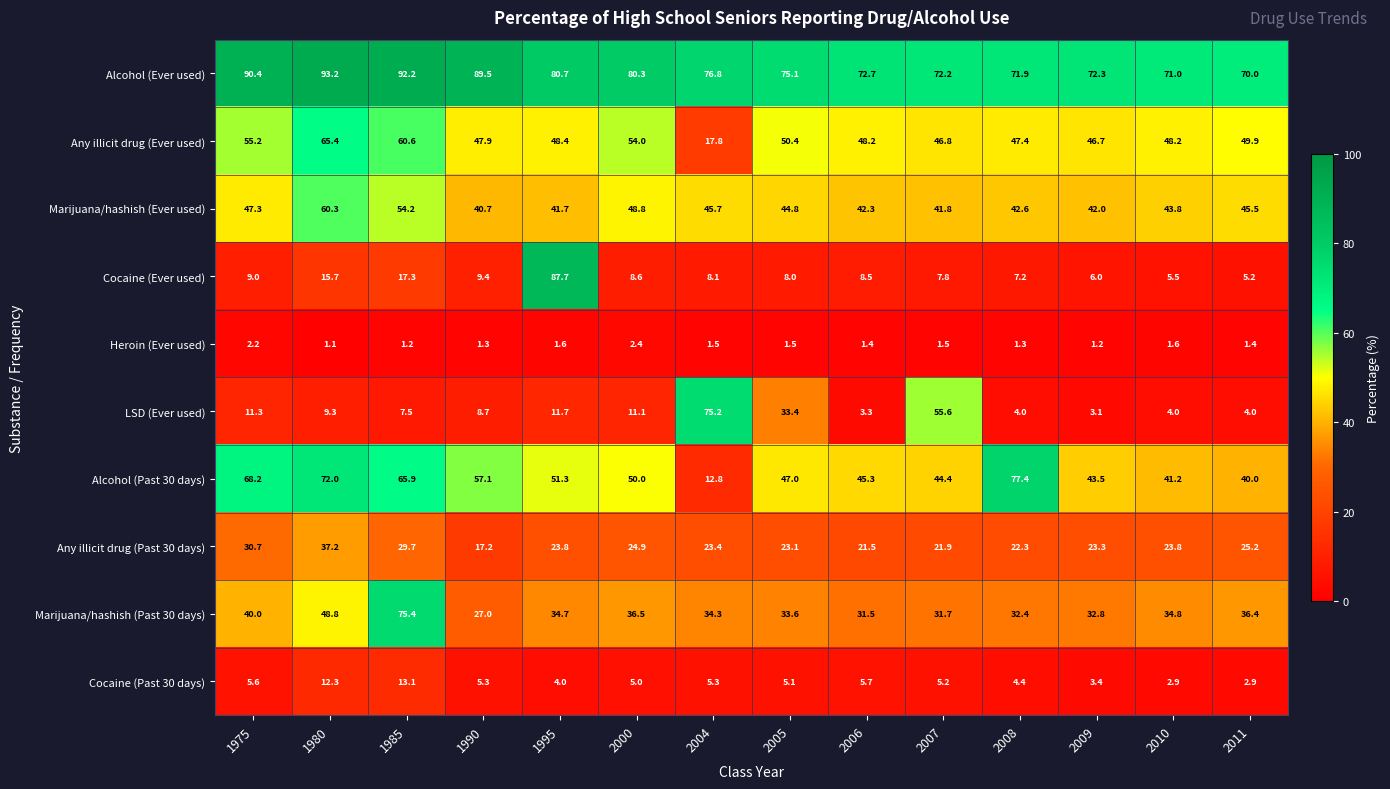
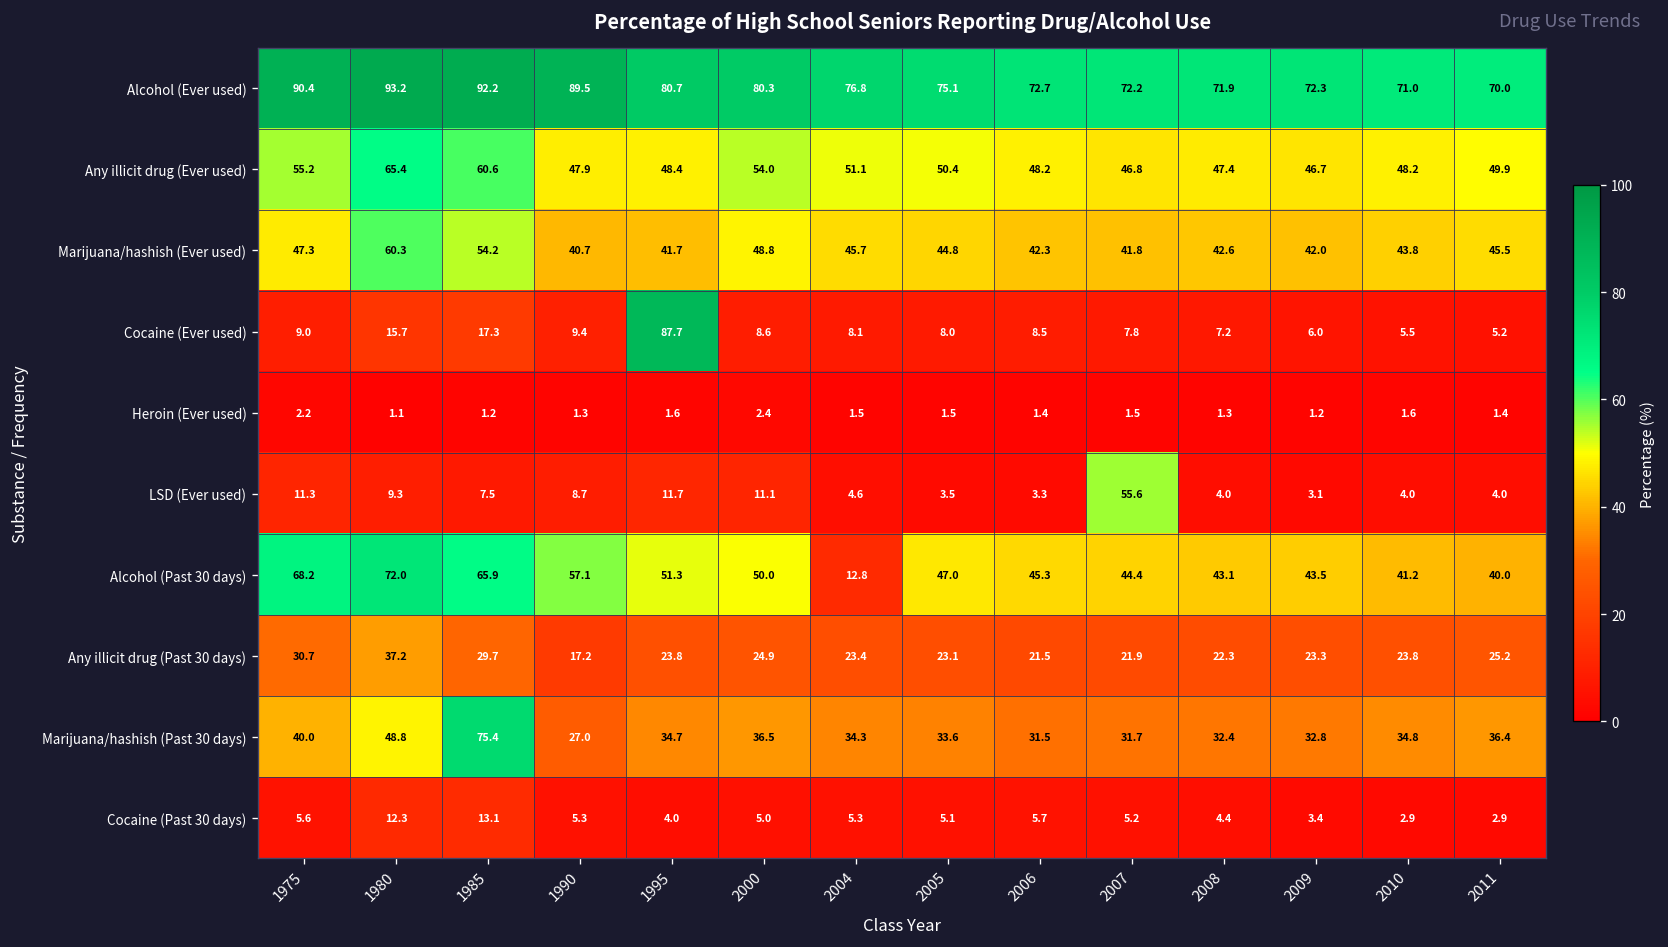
  {
    "Alcohol (Ever used)": {
      "1975": 90.4,
      "1980": 93.2,
      "1985": 92.2,
      "1990": 89.5,
      "1995": 80.7,
      "2000": 80.3,
      "2004": 76.8,
      "2005": 75.1,
      "2006": 72.7,
      "2007": 72.2,
      "2008": 71.9,
      "2009": 72.3,
      "2010": 71.0,
      "2011": 70.0
    },
    "Any illicit drug (Ever used)": {
      "1975": 55.2,
      "1980": 65.4,
      "1985": 60.6,
      "1990": 47.9,
      "1995": 48.4,
      "2000": 54.0,
-     "2004": 17.8,
+     "2004": 51.1,
      "2005": 50.4,
      "2006": 48.2,
      "2007": 46.8,
      "2008": 47.4,
      "2009": 46.7,
      "2010": 48.2,
      "2011": 49.9
    },
    "Marijuana/hashish (Ever used)": {
      "1975": 47.3,
      "1980": 60.3,
      "1985": 54.2,
      "1990": 40.7,
      "1995": 41.7,
      "2000": 48.8,
      "2004": 45.7,
      "2005": 44.8,
      "2006": 42.3,
      "2007": 41.8,
      "2008": 42.6,
      "2009": 42.0,
      "2010": 43.8,
      "2011": 45.5
    },
    "Cocaine (Ever used)": {
      "1975": 9.0,
      "1980": 15.7,
      "1985": 17.3,
      "1990": 9.4,
      "1995": 87.7,
      "2000": 8.6,
      "2004": 8.1,
      "2005": 8.0,
      "2006": 8.5,
      "2007": 7.8,
      "2008": 7.2,
      "2009": 6.0,
      "2010": 5.5,
      "2011": 5.2
    },
    "Heroin (Ever used)": {
      "1975": 2.2,
      "1980": 1.1,
      "1985": 1.2,
      "1990": 1.3,
      "1995": 1.6,
      "2000": 2.4,
      "2004": 1.5,
      "2005": 1.5,
      "2006": 1.4,
      "2007": 1.5,
      "2008": 1.3,
      "2009": 1.2,
      "2010": 1.6,
      "2011": 1.4
    },
    "LSD (Ever used)": {
      "1975": 11.3,
      "1980": 9.3,
      "1985": 7.5,
      "1990": 8.7,
      "1995": 11.7,
      "2000": 11.1,
-     "2004": 75.2,
-     "2005": 33.4,
+     "2004": 4.6,
+     "2005": 3.5,
      "2006": 3.3,
      "2007": 55.6,
      "2008": 4.0,
      "2009": 3.1,
      "2010": 4.0,
      "2011": 4.0
    },
    "Alcohol (Past 30 days)": {
      "1975": 68.2,
      "1980": 72.0,
      "1985": 65.9,
      "1990": 57.1,
      "1995": 51.3,
      "2000": 50.0,
      "2004": 12.8,
      "2005": 47.0,
      "2006": 45.3,
      "2007": 44.4,
-     "2008": 77.4,
+     "2008": 43.1,
      "2009": 43.5,
      "2010": 41.2,
      "2011": 40.0
    },
    "Any illicit drug (Past 30 days)": {
      "1975": 30.7,
      "1980": 37.2,
      "1985": 29.7,
      "1990": 17.2,
      "1995": 23.8,
      "2000": 24.9,
      "2004": 23.4,
      "2005": 23.1,
      "2006": 21.5,
      "2007": 21.9,
      "2008": 22.3,
      "2009": 23.3,
      "2010": 23.8,
      "2011": 25.2
    },
    "Marijuana/hashish (Past 30 days)": {
      "1975": 40.0,
      "1980": 48.8,
      "1985": 75.4,
      "1990": 27.0,
      "1995": 34.7,
      "2000": 36.5,
      "2004": 34.3,
      "2005": 33.6,
      "2006": 31.5,
      "2007": 31.7,
      "2008": 32.4,
      "2009": 32.8,
      "2010": 34.8,
      "2011": 36.4
    },
    "Cocaine (Past 30 days)": {
      "1975": 5.6,
      "1980": 12.3,
      "1985": 13.1,
      "1990": 5.3,
      "1995": 4.0,
      "2000": 5.0,
      "2004": 5.3,
      "2005": 5.1,
      "2006": 5.7,
      "2007": 5.2,
      "2008": 4.4,
      "2009": 3.4,
      "2010": 2.9,
      "2011": 2.9
    }
  }
